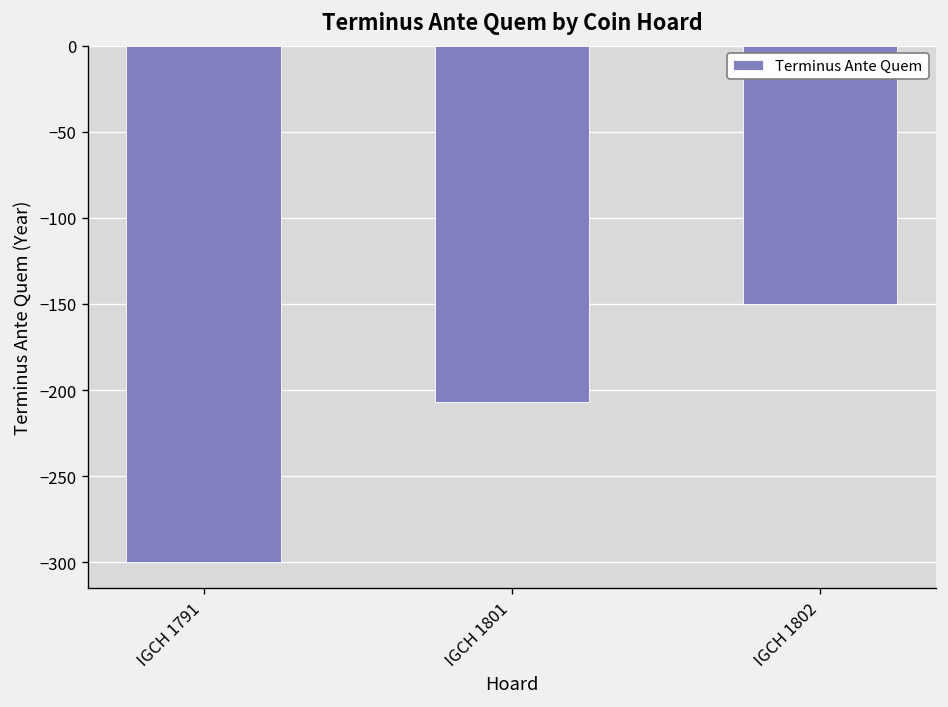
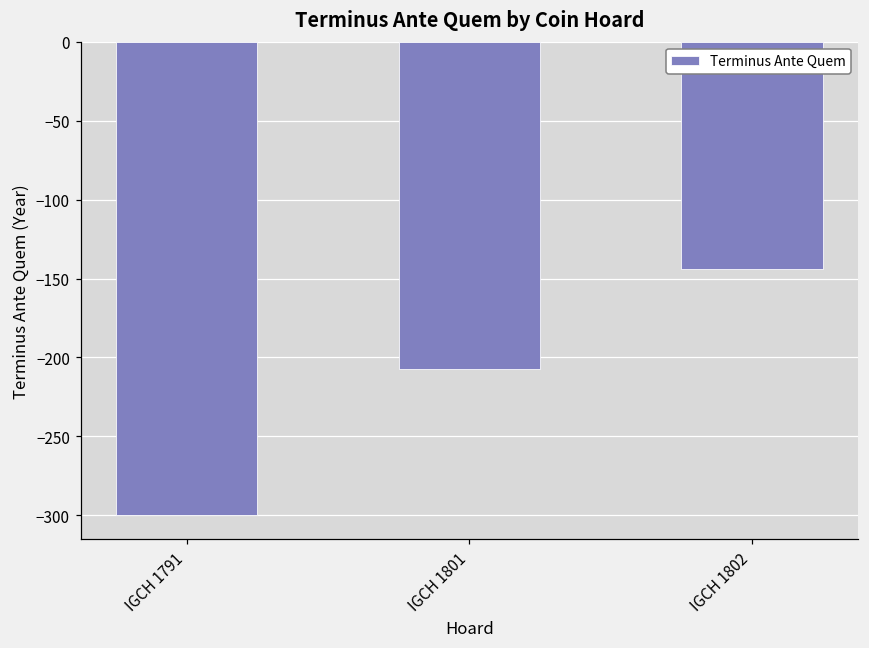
  {
    "IGCH 1791": -300,
    "IGCH 1801": -207,
-   "IGCH 1802": -150
+   "IGCH 1802": -144
  }
